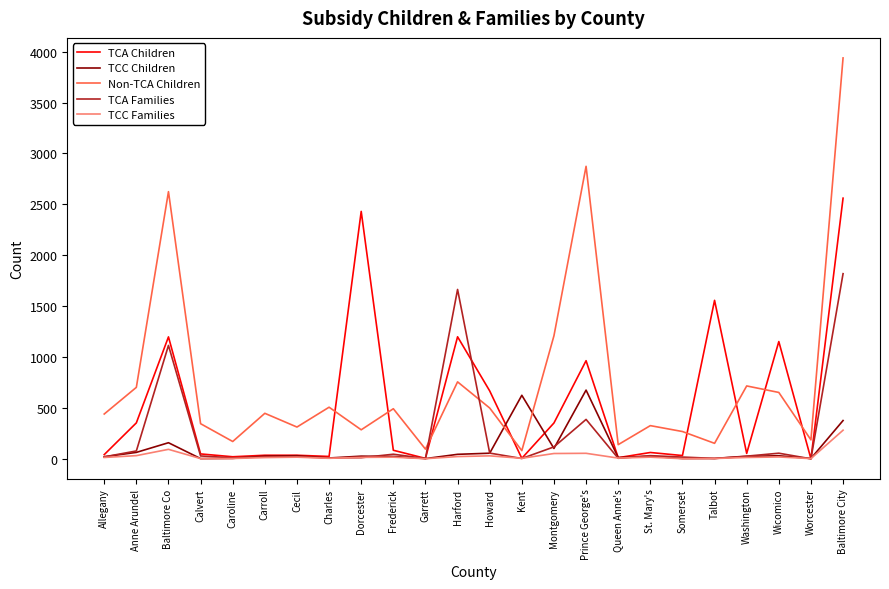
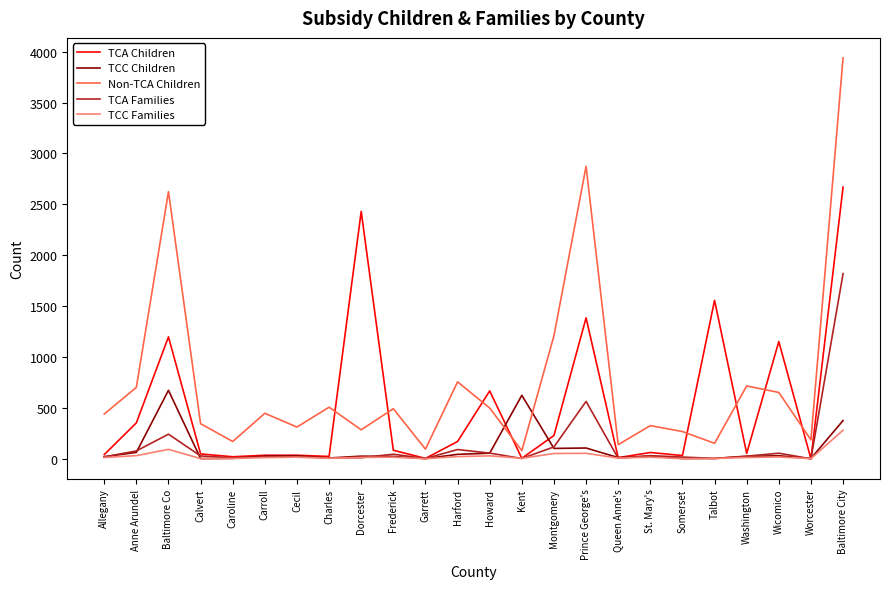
  {
    "TCA Children": {
      "Anne Arundel": 350,
      "Baltimore Co": 1200,
      "Dorcester": 2430,
      "Frederick": 80,
-     "Harford": 1200,
+     "Harford": 170,
      "Howard": 670,
-     "Montgomery": 350,
-     "Prince George's": 960,
+     "Montgomery": 230,
+     "Prince George's": 1390,
      "St. Mary's": 60,
      "Talbot": 1560,
      "Washington": 50,
      "Wicomico": 1150,
-     "Baltimore City": 2560
+     "Baltimore City": 2670
    },
    "TCC Children": {
-     "Baltimore Co": 160,
+     "Baltimore Co": 670,
      "Kent": 620,
-     "Prince George's": 680,
+     "Prince George's": 110,
      "Baltimore City": 380
    },
    "TCA Families": {
-     "Baltimore Co": 1110,
-     "Harford": 1660,
-     "Prince George's": 390,
+     "Baltimore Co": 240,
+     "Harford": 90,
+     "Prince George's": 560,
      "Wicomico": 60,
      "Baltimore City": 1820
    }
  }
